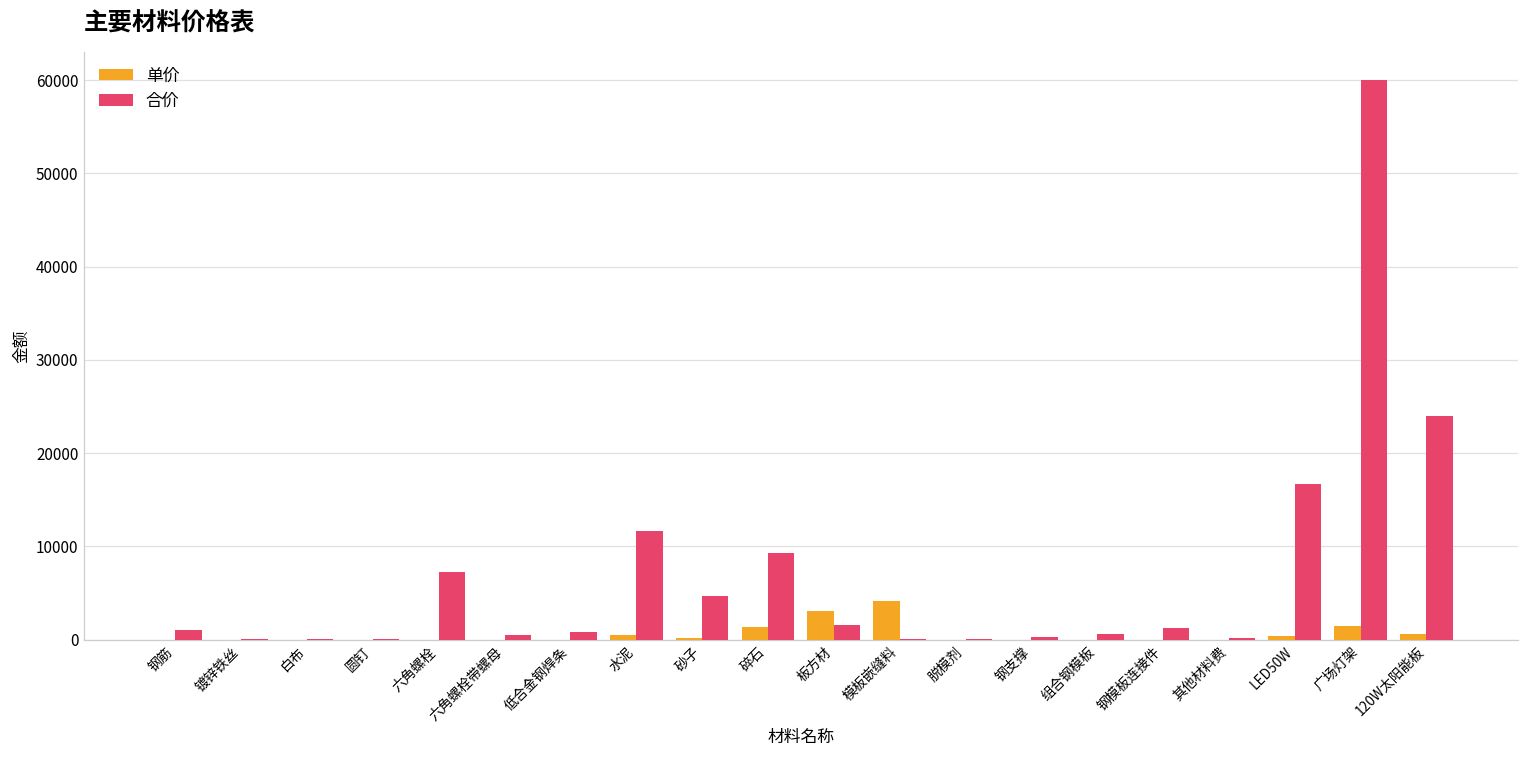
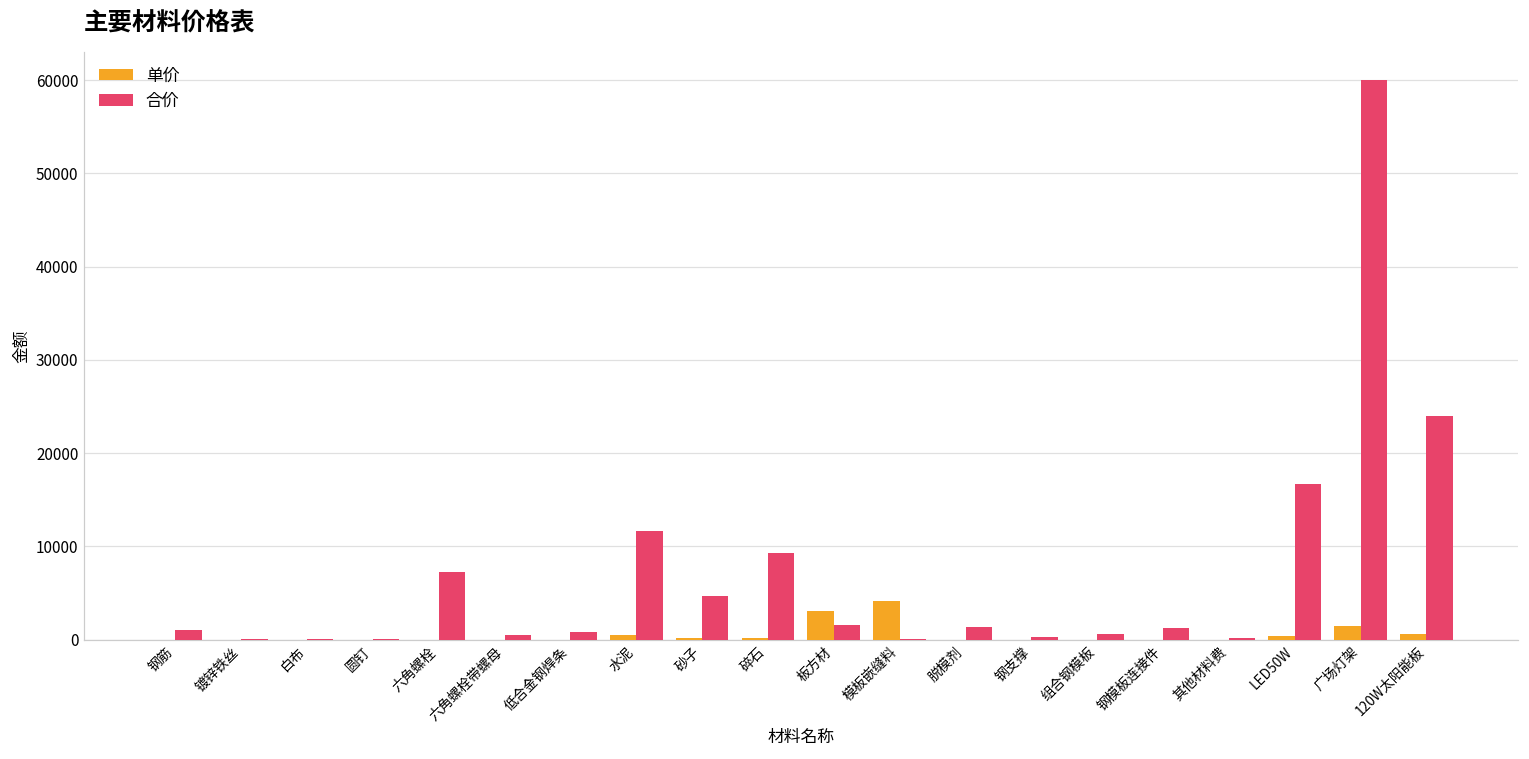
  {
    "单价": {
      "水泥": 1000,
-     "碎石": 1000,
+     "碎石": 0,
      "板方材": 3000,
      "模板嵌缝料": 4000,
      "LED50W": 0,
      "广场灯架": 2000,
      "120W太阳能板": 1000
    },
    "合价": {
      "钢筋": 1000,
      "六角螺栓": 7000,
      "六角螺栓带螺母": 0,
      "低合金钢焊条": 1000,
      "水泥": 12000,
      "砂子": 5000,
      "碎石": 9000,
      "板方材": 2000,
-     "脱模剂": 0,
+     "脱模剂": 1000,
      "组合钢模板": 1000,
      "钢模板连接件": 1000,
      "LED50W": 17000,
      "广场灯架": 60000,
      "120W太阳能板": 24000
    }
  }
